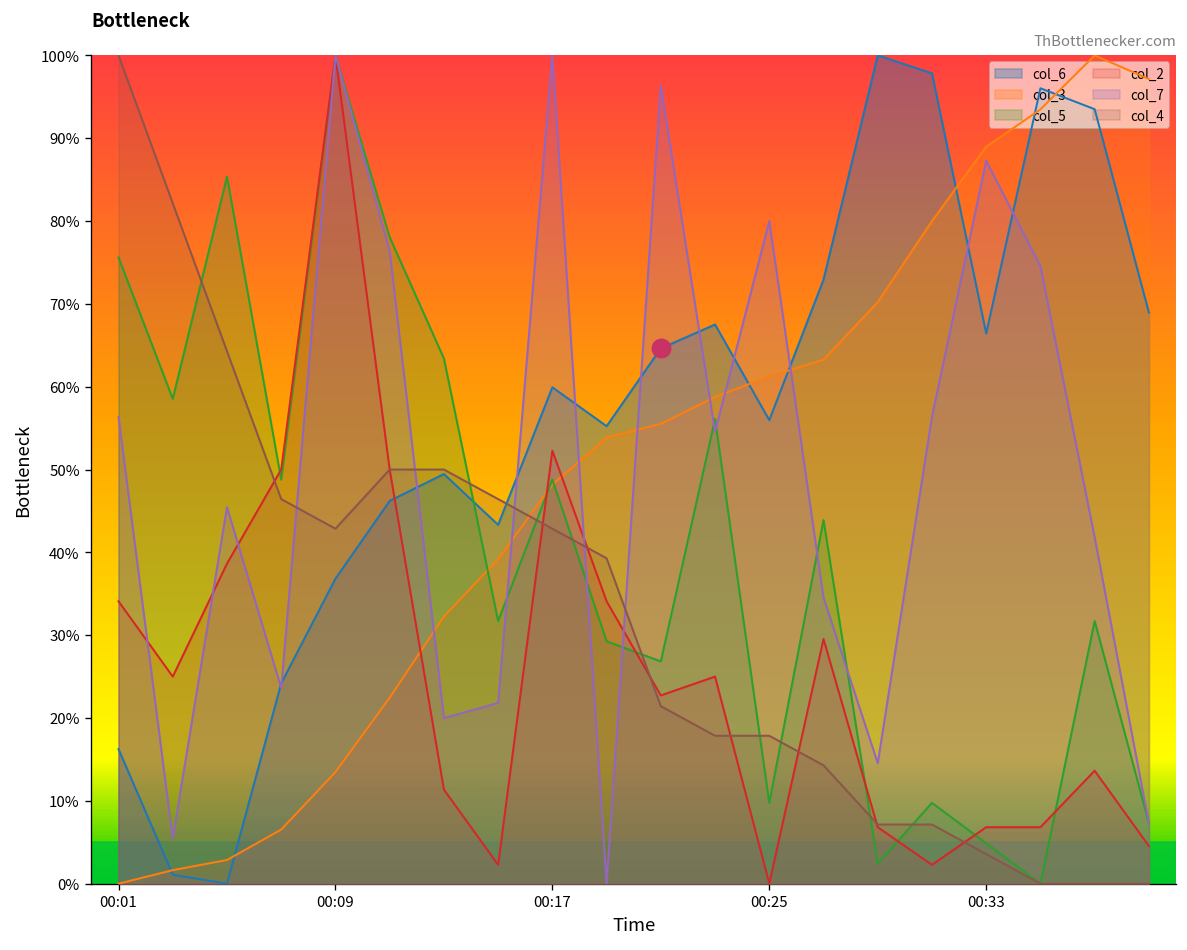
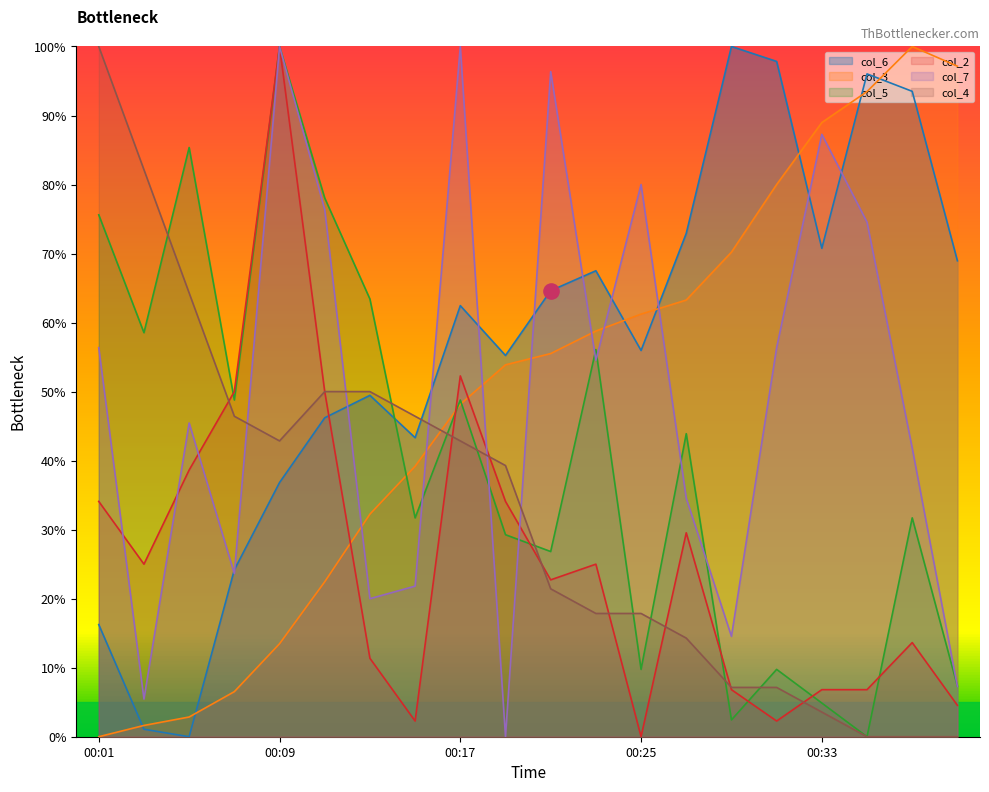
  {
    "col_6": {
      "00:01": "16%",
      "00:09": "37%",
-     "00:17": "60%",
+     "00:17": "62%",
      "00:25": "56%",
-     "00:33": "66%"
+     "00:33": "71%"
    }
  }
